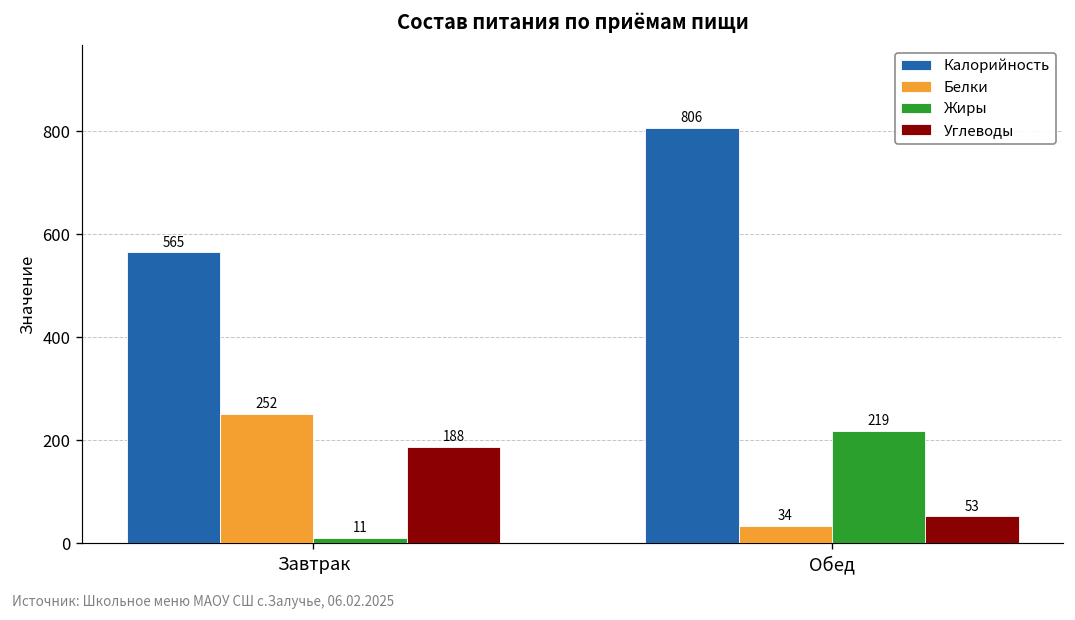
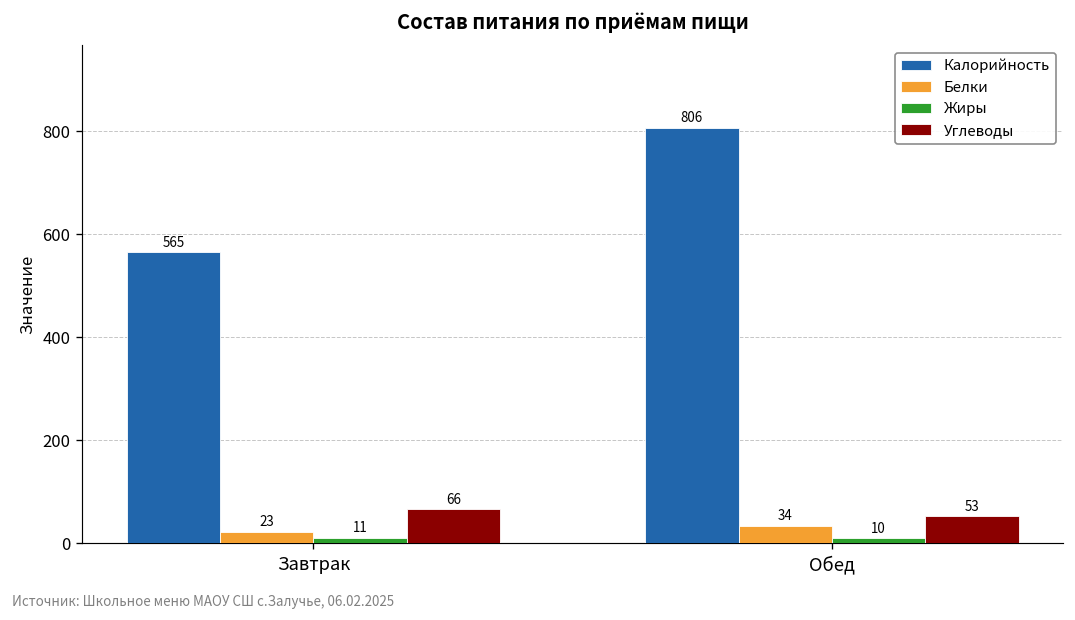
  {
    "Калорийность": {
      "Завтрак": 565,
      "Обед": 806
    },
    "Белки": {
-     "Завтрак": 252,
+     "Завтрак": 23,
      "Обед": 34
    },
    "Жиры": {
      "Завтрак": 11,
-     "Обед": 219
+     "Обед": 10
    },
    "Углеводы": {
-     "Завтрак": 188,
+     "Завтрак": 66,
      "Обед": 53
    }
  }
